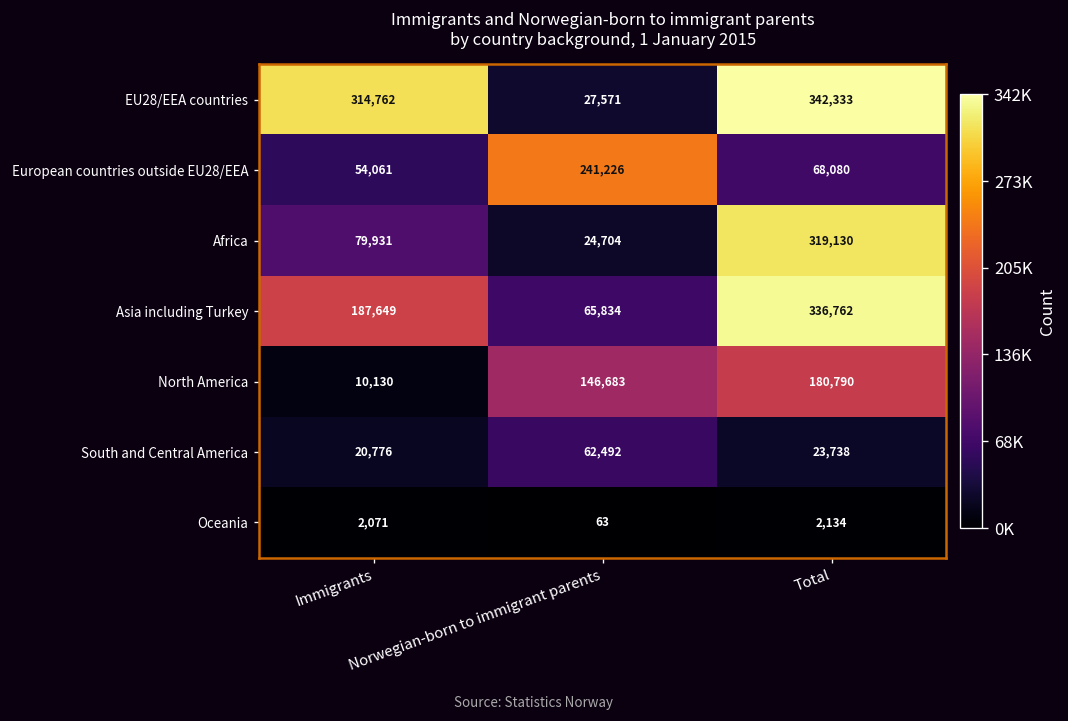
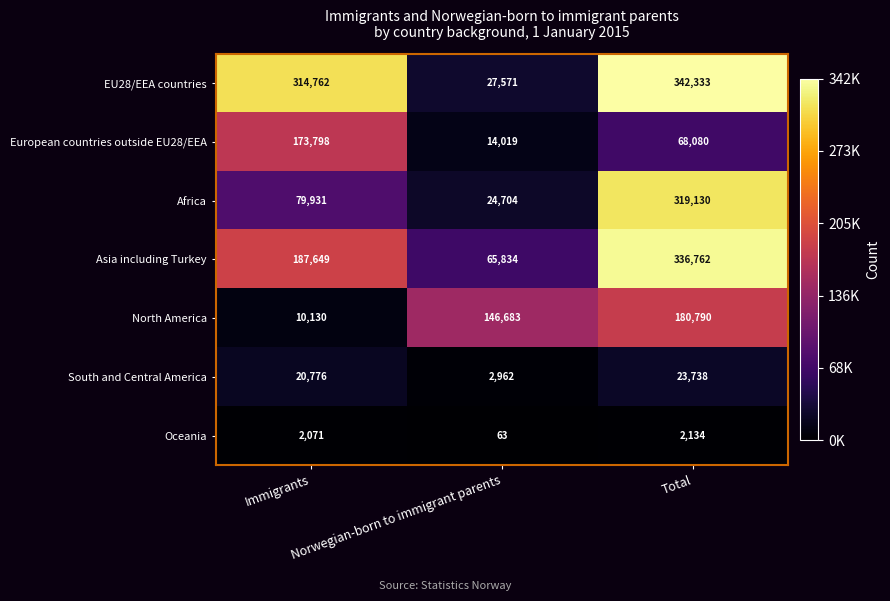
  {
    "EU28/EEA countries": {
      "Immigrants": "314,762",
      "Norwegian-born to immigrant parents": "27,571",
      "Total": "342,333"
    },
    "European countries outside EU28/EEA": {
-     "Immigrants": "54,061",
-     "Norwegian-born to immigrant parents": "241,226",
+     "Immigrants": "173,798",
+     "Norwegian-born to immigrant parents": "14,019",
      "Total": "68,080"
    },
    "Africa": {
      "Immigrants": "79,931",
      "Norwegian-born to immigrant parents": "24,704",
      "Total": "319,130"
    },
    "Asia including Turkey": {
      "Immigrants": "187,649",
      "Norwegian-born to immigrant parents": "65,834",
      "Total": "336,762"
    },
    "North America": {
      "Immigrants": "10,130",
      "Norwegian-born to immigrant parents": "146,683",
      "Total": "180,790"
    },
    "South and Central America": {
      "Immigrants": "20,776",
-     "Norwegian-born to immigrant parents": "62,492",
+     "Norwegian-born to immigrant parents": "2,962",
      "Total": "23,738"
    },
    "Oceania": {
      "Immigrants": "2,071",
      "Norwegian-born to immigrant parents": "63",
      "Total": "2,134"
    }
  }
